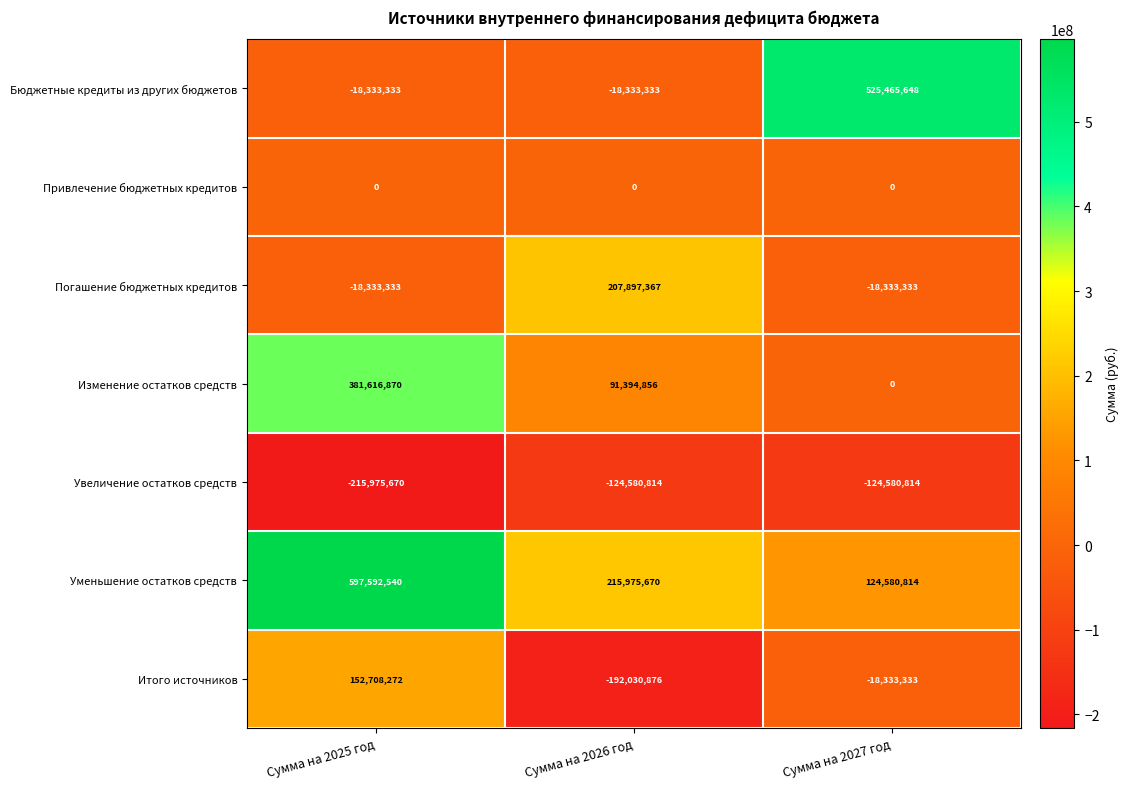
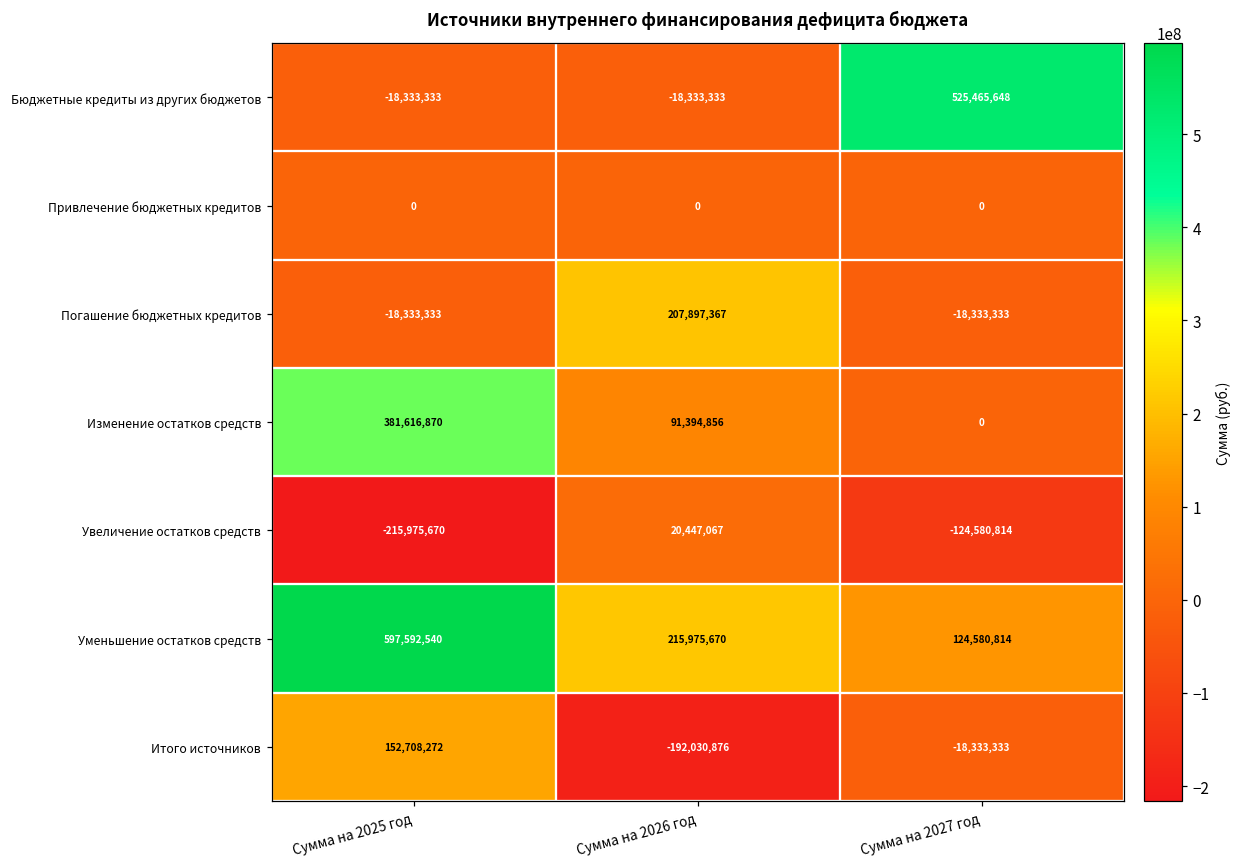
  {
    "Бюджетные кредиты из других бюджетов": {
      "Сумма на 2025 год": "-18,333,333",
      "Сумма на 2026 год": "-18,333,333",
      "Сумма на 2027 год": "525,465,648"
    },
    "Привлечение бюджетных кредитов": {
      "Сумма на 2025 год": "0",
      "Сумма на 2026 год": "0",
      "Сумма на 2027 год": "0"
    },
    "Погашение бюджетных кредитов": {
      "Сумма на 2025 год": "-18,333,333",
      "Сумма на 2026 год": "207,897,367",
      "Сумма на 2027 год": "-18,333,333"
    },
    "Изменение остатков средств": {
      "Сумма на 2025 год": "381,616,870",
      "Сумма на 2026 год": "91,394,856",
      "Сумма на 2027 год": "0"
    },
    "Увеличение остатков средств": {
      "Сумма на 2025 год": "-215,975,670",
-     "Сумма на 2026 год": "-124,580,814",
+     "Сумма на 2026 год": "20,447,067",
      "Сумма на 2027 год": "-124,580,814"
    },
    "Уменьшение остатков средств": {
      "Сумма на 2025 год": "597,592,540",
      "Сумма на 2026 год": "215,975,670",
      "Сумма на 2027 год": "124,580,814"
    },
    "Итого источников": {
      "Сумма на 2025 год": "152,708,272",
      "Сумма на 2026 год": "-192,030,876",
      "Сумма на 2027 год": "-18,333,333"
    }
  }
